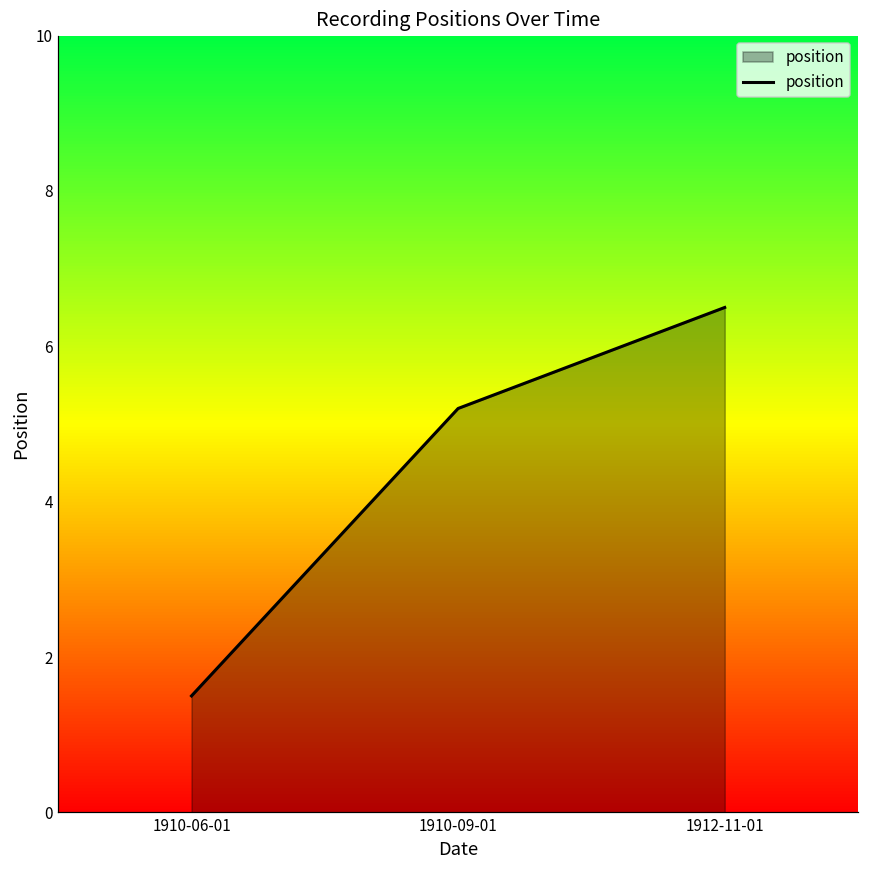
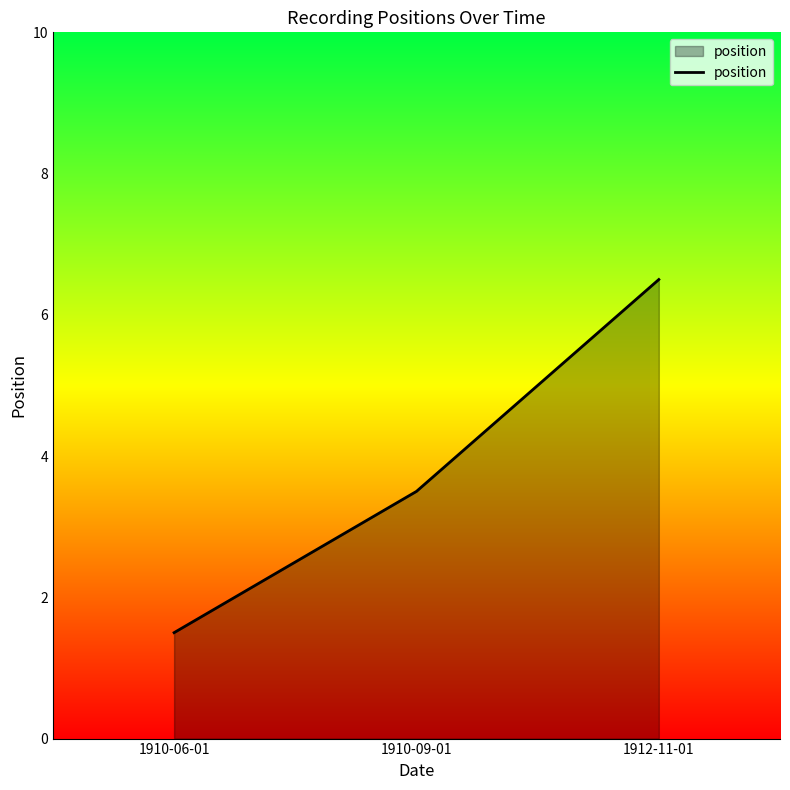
  {
    "1910-06-01": 1.5,
-   "1910-09-01": 5.2,
+   "1910-09-01": 3.5,
    "1912-11-01": 6.5
  }
